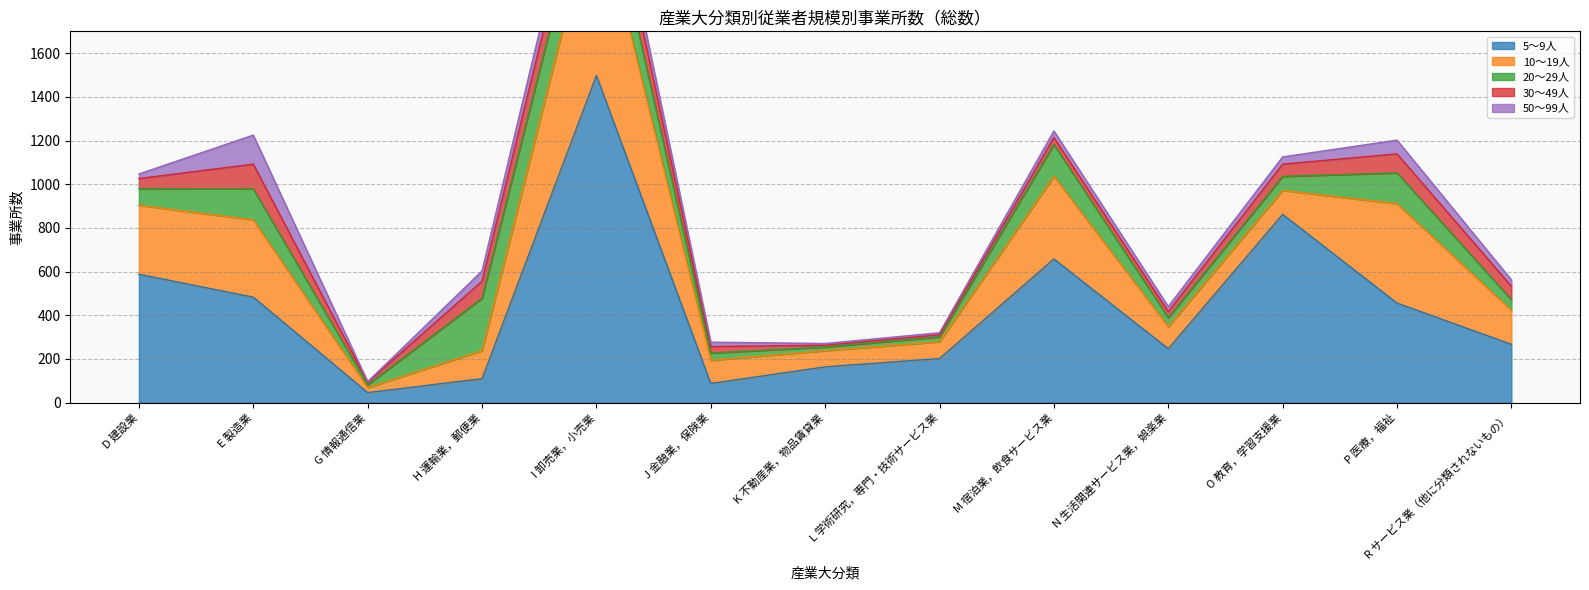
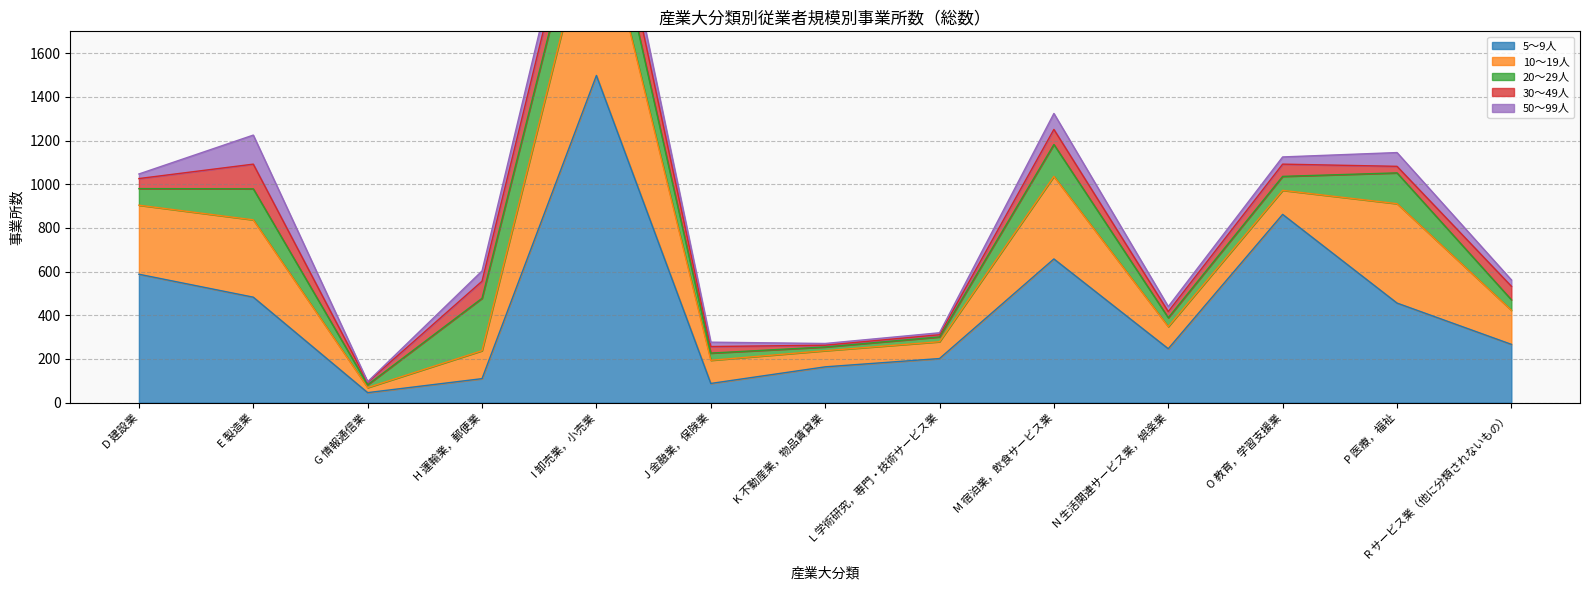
  {
    "5～9人": {
      "D 建設業": 590,
      "E 製造業": 480,
      "G 情報通信業": 50,
      "H 運輸業，郵便業": 110,
      "I 卸売業，小売業": 1500,
      "J 金融業，保険業": 90,
      "K 不動産業，物品賃貸業": 160,
      "L 学術研究，専門・技術サービス業": 200,
      "M 宿泊業，飲食サービス業": 660,
      "N 生活関連サービス業，娯楽業": 250,
      "O 教育，学習支援業": 860,
      "P 医療，福祉": 460,
      "R サービス業（他に分類されないもの）": 270
    },
    "10～19人": {
      "D 建設業": 320,
      "E 製造業": 350,
      "G 情報通信業": 20,
      "H 運輸業，郵便業": 130,
      "J 金融業，保険業": 110,
      "K 不動産業，物品賃貸業": 70,
      "L 学術研究，専門・技術サービス業": 80,
      "M 宿泊業，飲食サービス業": 380,
      "N 生活関連サービス業，娯楽業": 100,
      "O 教育，学習支援業": 110,
      "P 医療，福祉": 460,
      "R サービス業（他に分類されないもの）": 160
    },
    "20～29人": {
      "D 建設業": 80,
      "E 製造業": 140,
      "G 情報通信業": 10,
      "H 運輸業，郵便業": 240,
      "J 金融業，保険業": 30,
      "M 宿泊業，飲食サービス業": 150,
      "N 生活関連サービス業，娯楽業": 40,
      "O 教育，学習支援業": 60,
      "P 医療，福祉": 140,
      "R サービス業（他に分類されないもの）": 50
    },
    "30～49人": {
      "D 建設業": 50,
      "E 製造業": 110,
      "H 運輸業，郵便業": 80,
      "J 金融業，保険業": 30,
-     "M 宿泊業，飲食サービス業": 30,
+     "M 宿泊業，飲食サービス業": 70,
      "N 生活関連サービス業，娯楽業": 30,
      "O 教育，学習支援業": 60,
-     "P 医療，福祉": 90,
+     "P 医療，福祉": 30,
      "R サービス業（他に分類されないもの）": 60
    },
    "50～99人": {
      "D 建設業": 20,
      "E 製造業": 130,
      "H 運輸業，郵便業": 50,
      "J 金融業，保険業": 20,
-     "M 宿泊業，飲食サービス業": 30,
+     "M 宿泊業，飲食サービス業": 70,
      "N 生活関連サービス業，娯楽業": 20,
      "O 教育，学習支援業": 30,
      "P 医療，福祉": 60,
      "R サービス業（他に分類されないもの）": 30
    }
  }
